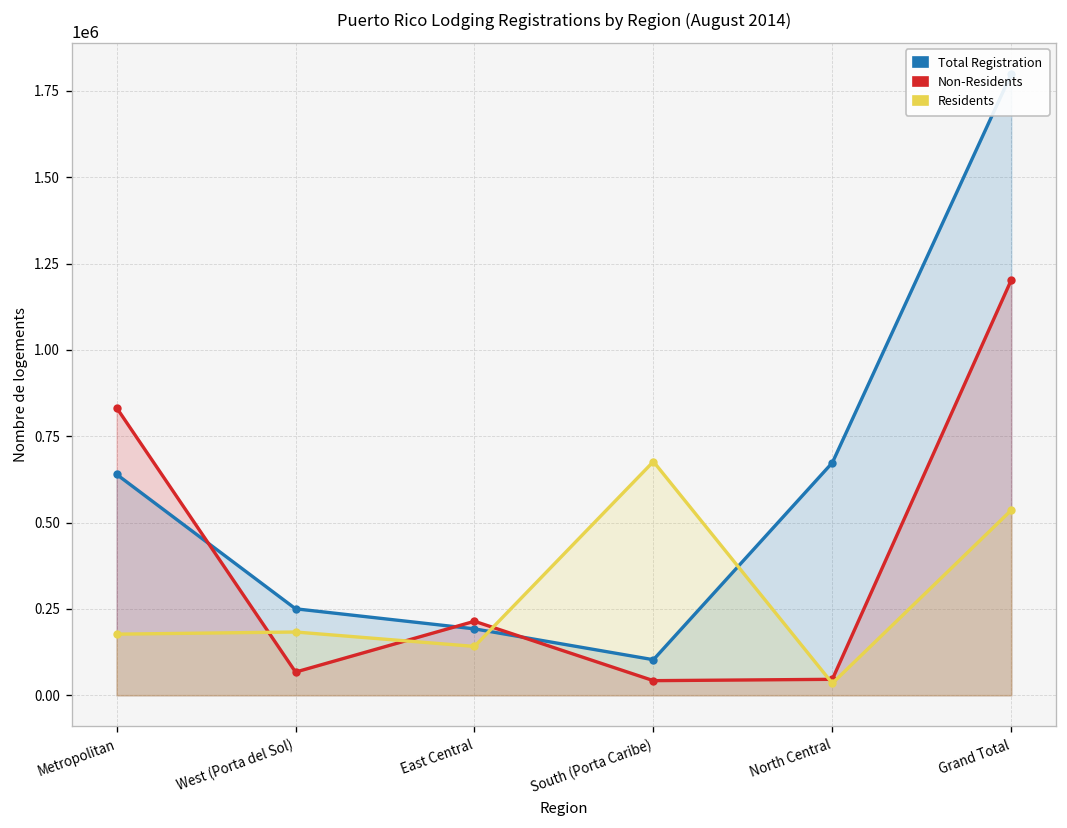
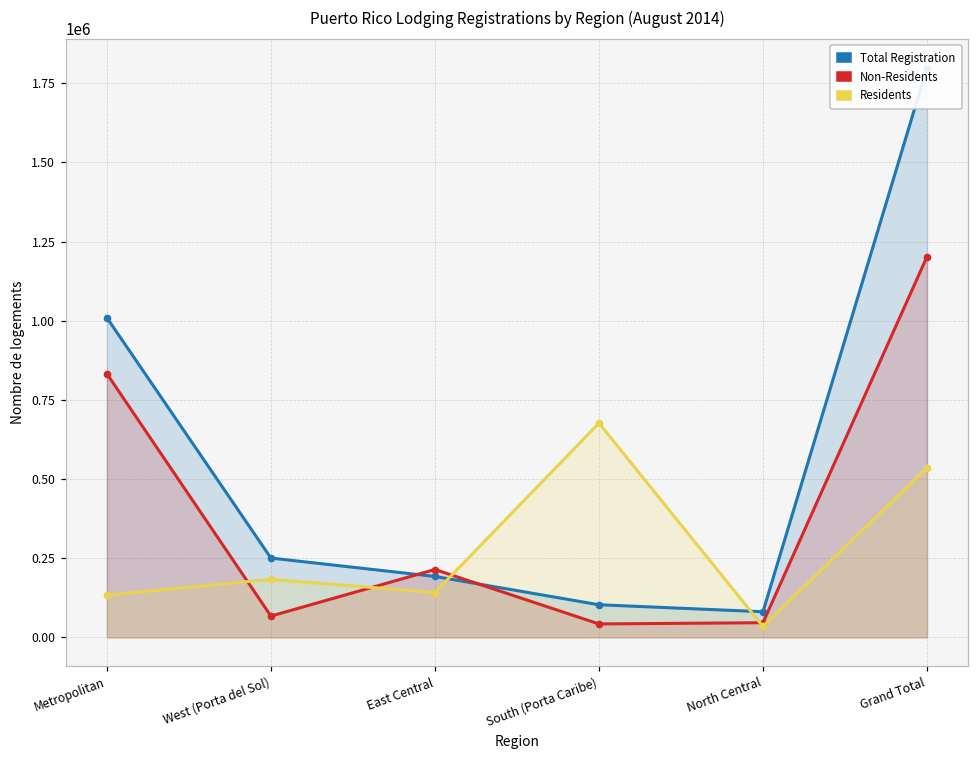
  {
    "Total Registration": {
-     "Metropolitan": 640000,
+     "Metropolitan": 1010000,
      "West (Porta del Sol)": 250000,
      "East Central": 190000,
      "South (Porta Caribe)": 100000,
-     "North Central": 670000
+     "North Central": 80000
    },
    "Non-Residents": {
      "Metropolitan": 830000,
      "West (Porta del Sol)": 70000,
      "East Central": 210000,
      "South (Porta Caribe)": 40000,
      "North Central": 50000,
      "Grand Total": 1200000
    },
    "Residents": {
-     "Metropolitan": 180000,
+     "Metropolitan": 130000,
      "West (Porta del Sol)": 180000,
      "East Central": 140000,
      "South (Porta Caribe)": 680000,
      "North Central": 30000,
      "Grand Total": 540000
    }
  }
